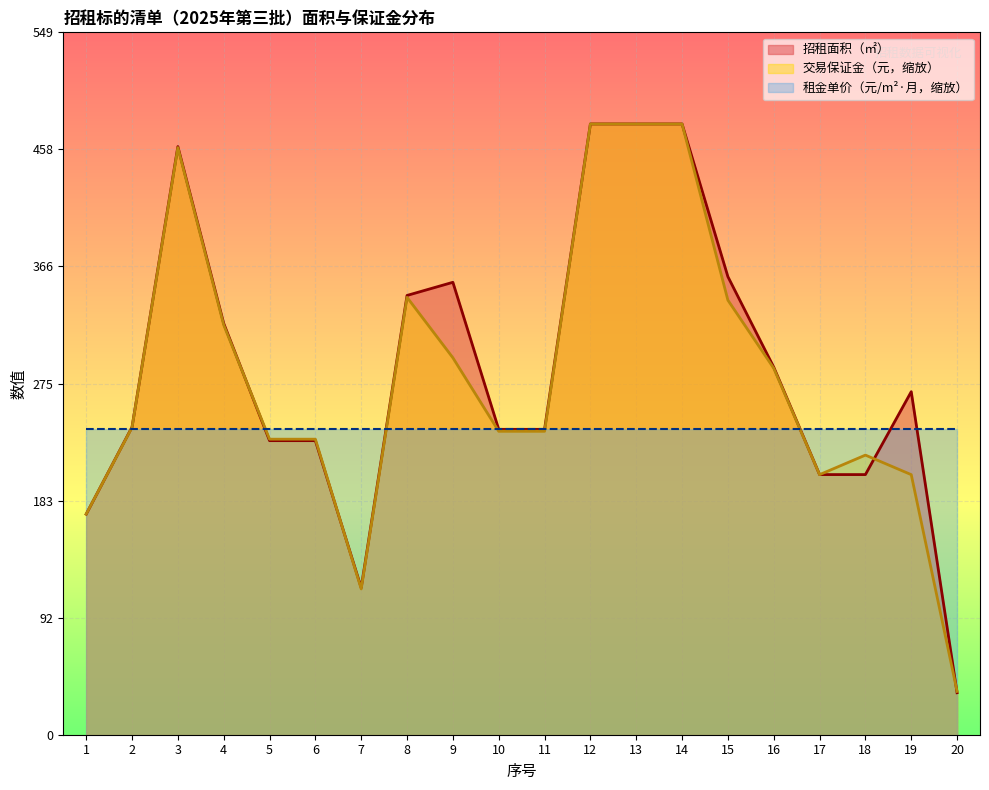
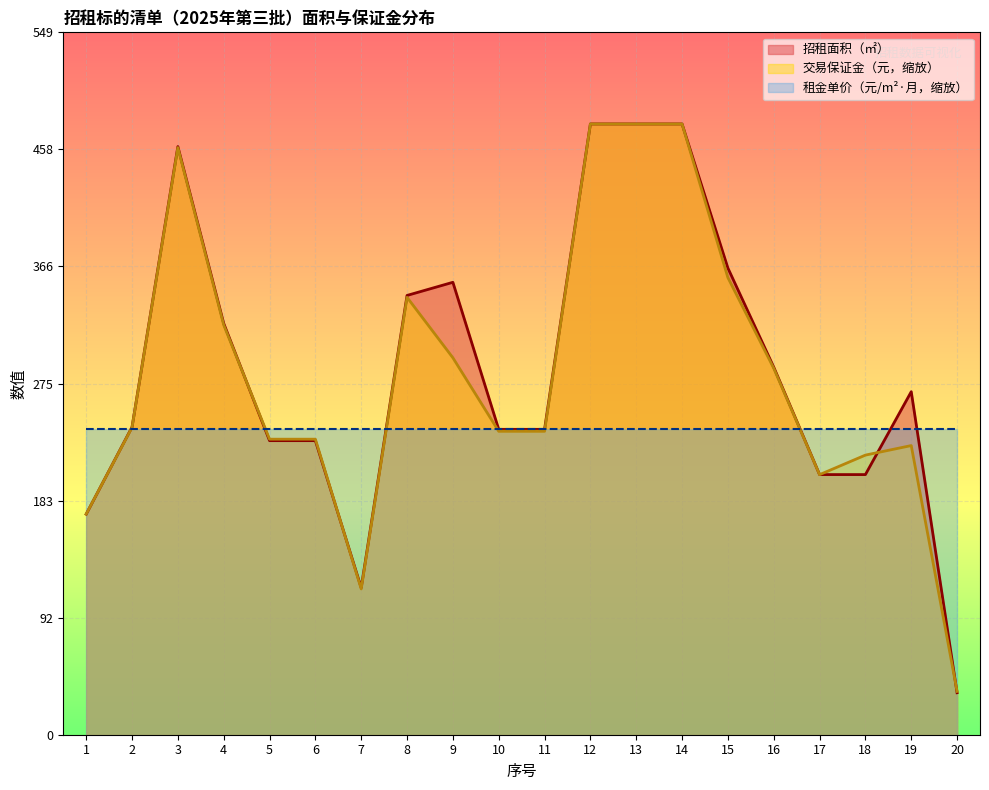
  {
    "招租面积（㎡）": {
      "9": 354,
-     "15": 358,
+     "15": 365,
      "18": 203,
      "19": 268
    },
    "交易保证金（元，缩放）": {
      "9": 295,
-     "15": 340,
+     "15": 358,
      "18": 219,
-     "19": 203
+     "19": 226
    },
    "租金单价（元/m²·月，缩放）": {
      "1": 239,
      "3": 239,
      "4": 239,
      "5": 239,
      "6": 239,
      "7": 239,
      "8": 239,
      "9": 239,
      "12": 239,
      "13": 239,
      "14": 239,
      "15": 239,
      "16": 239,
      "17": 239,
      "18": 239,
      "19": 239,
      "20": 239
    }
  }
